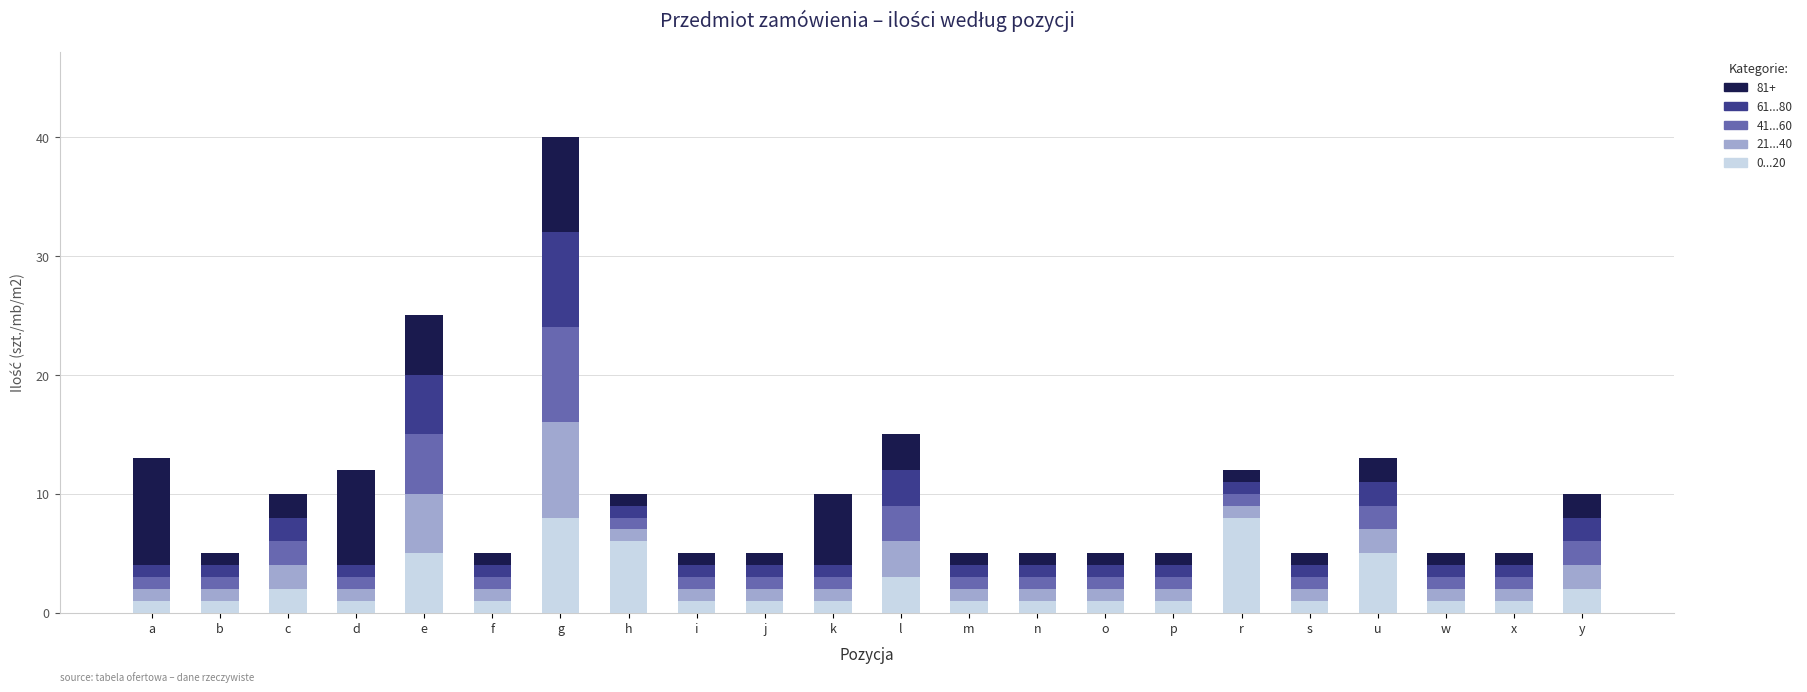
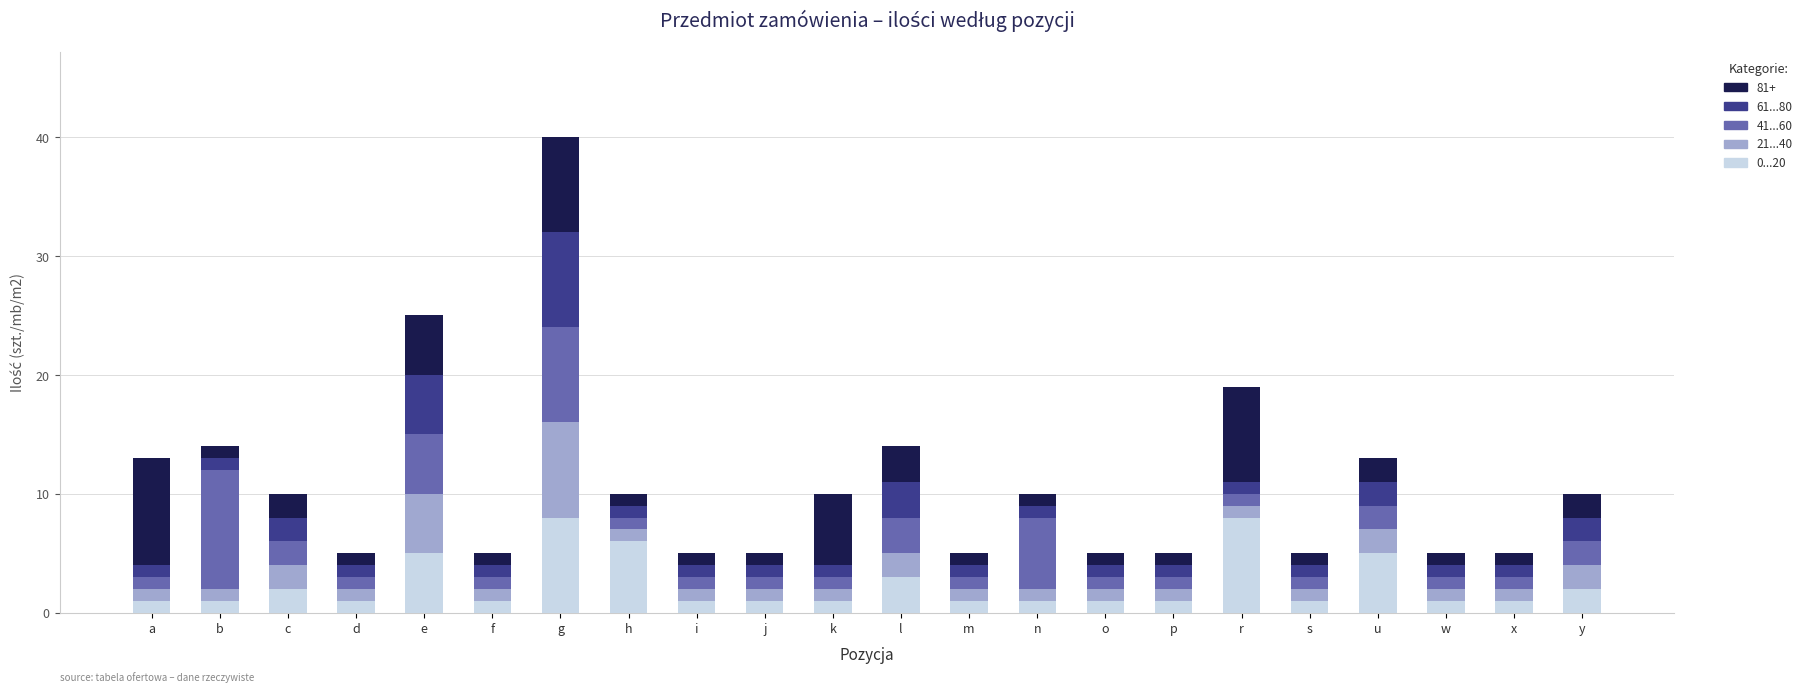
  {
    "0...20": {
      "a": 1,
      "b": 1,
      "c": 2,
      "d": 1,
      "e": 5,
      "f": 1,
      "g": 8,
      "h": 6,
      "i": 1,
      "j": 1,
      "k": 1,
      "l": 3,
      "m": 1,
      "n": 1,
      "o": 1,
      "p": 1,
      "r": 8,
      "s": 1,
      "u": 5,
      "w": 1,
      "x": 1,
      "y": 2
    },
    "21...40": {
      "a": 1,
      "b": 1,
      "c": 2,
      "d": 1,
      "e": 5,
      "f": 1,
      "g": 8,
      "h": 1,
      "i": 1,
      "j": 1,
      "k": 1,
-     "l": 3,
+     "l": 2,
      "m": 1,
      "n": 1,
      "o": 1,
      "p": 1,
      "r": 1,
      "s": 1,
      "u": 2,
      "w": 1,
      "x": 1,
      "y": 2
    },
    "41...60": {
      "a": 1,
-     "b": 1,
+     "b": 10,
      "c": 2,
      "d": 1,
      "e": 5,
      "f": 1,
      "g": 8,
      "h": 1,
      "i": 1,
      "j": 1,
      "k": 1,
      "l": 3,
      "m": 1,
-     "n": 1,
+     "n": 6,
      "o": 1,
      "p": 1,
      "r": 1,
      "s": 1,
      "u": 2,
      "w": 1,
      "x": 1,
      "y": 2
    },
    "61...80": {
      "a": 1,
      "b": 1,
      "c": 2,
      "d": 1,
      "e": 5,
      "f": 1,
      "g": 8,
      "h": 1,
      "i": 1,
      "j": 1,
      "k": 1,
      "l": 3,
      "m": 1,
      "n": 1,
      "o": 1,
      "p": 1,
      "r": 1,
      "s": 1,
      "u": 2,
      "w": 1,
      "x": 1,
      "y": 2
    },
    "81+": {
      "a": 9,
      "b": 1,
      "c": 2,
-     "d": 8,
+     "d": 1,
      "e": 5,
      "f": 1,
      "g": 8,
      "h": 1,
      "i": 1,
      "j": 1,
      "k": 6,
      "l": 3,
      "m": 1,
      "n": 1,
      "o": 1,
      "p": 1,
-     "r": 1,
+     "r": 8,
      "s": 1,
      "u": 2,
      "w": 1,
      "x": 1,
      "y": 2
    }
  }
